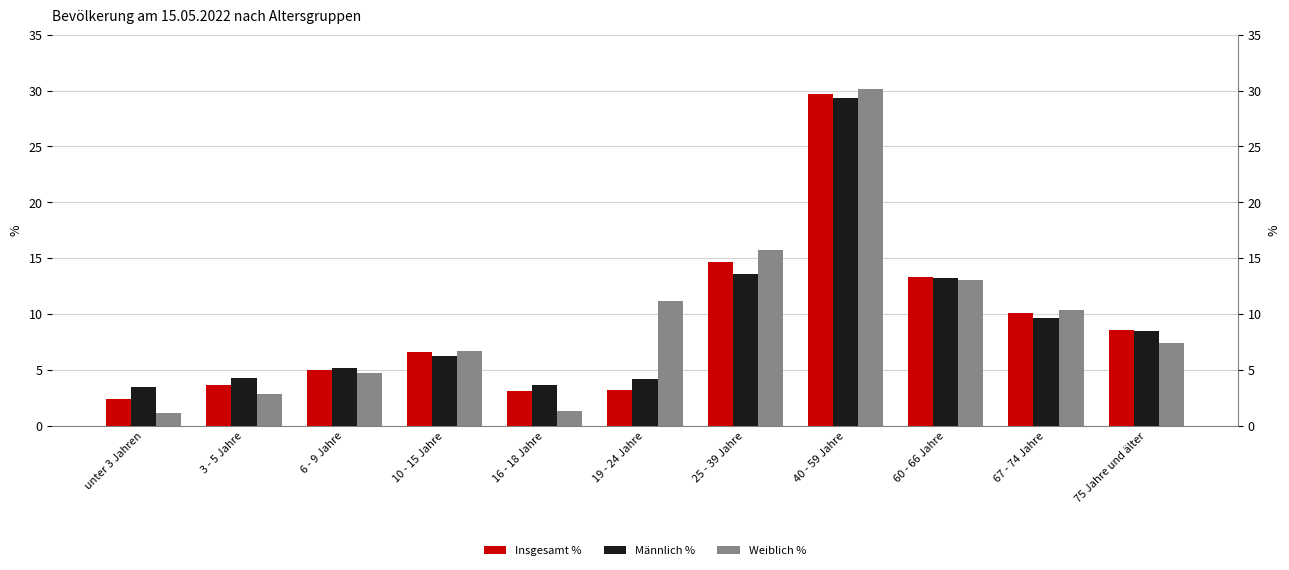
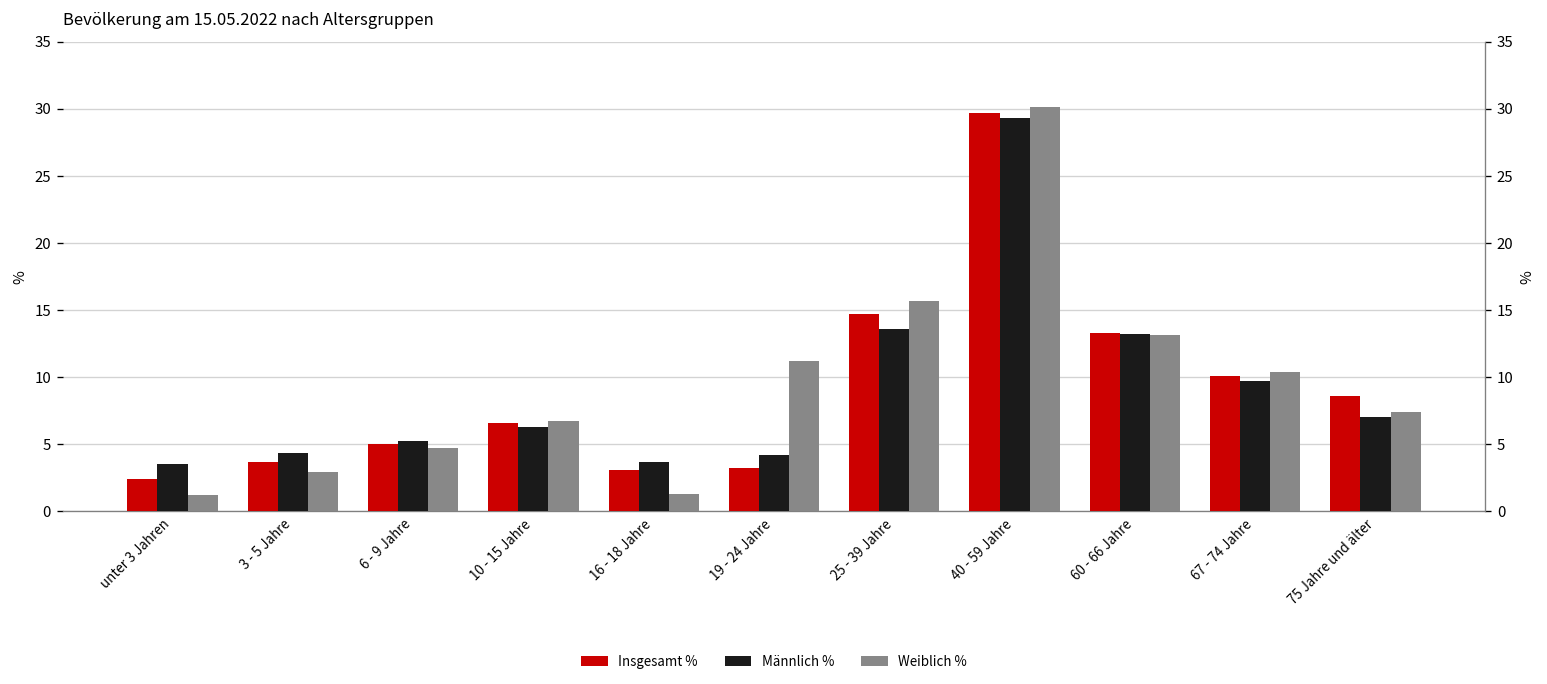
  {
    "Insgesamt %": {
      "unter 3 Jahren": 2.4,
      "3 - 5 Jahre": 3.7,
      "6 - 9 Jahre": 5.0,
      "10 - 15 Jahre": 6.6,
      "16 - 18 Jahre": 3.1,
      "19 - 24 Jahre": 3.2,
      "25 - 39 Jahre": 14.7,
      "40 - 59 Jahre": 29.7,
      "60 - 66 Jahre": 13.3,
      "67 - 74 Jahre": 10.1,
      "75 Jahre und älter": 8.6
    },
    "Männlich %": {
      "unter 3 Jahren": 3.5,
      "3 - 5 Jahre": 4.3,
      "6 - 9 Jahre": 5.2,
      "10 - 15 Jahre": 6.3,
      "16 - 18 Jahre": 3.7,
      "19 - 24 Jahre": 4.2,
      "25 - 39 Jahre": 13.6,
      "40 - 59 Jahre": 29.3,
      "60 - 66 Jahre": 13.2,
      "67 - 74 Jahre": 9.7,
-     "75 Jahre und älter": 8.5
+     "75 Jahre und älter": 7.0
    },
    "Weiblich %": {
      "unter 3 Jahren": 1.2,
      "3 - 5 Jahre": 2.9,
      "6 - 9 Jahre": 4.7,
      "10 - 15 Jahre": 6.7,
      "16 - 18 Jahre": 1.3,
      "19 - 24 Jahre": 11.2,
      "25 - 39 Jahre": 15.7,
      "40 - 59 Jahre": 30.1,
      "60 - 66 Jahre": 13.1,
      "67 - 74 Jahre": 10.4,
      "75 Jahre und älter": 7.4
    }
  }
